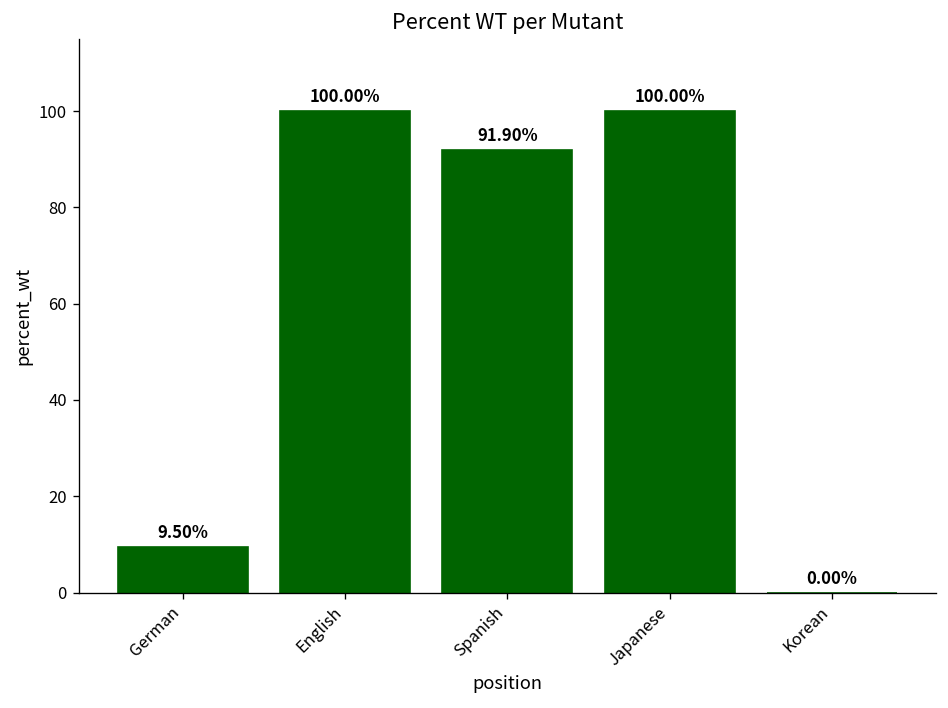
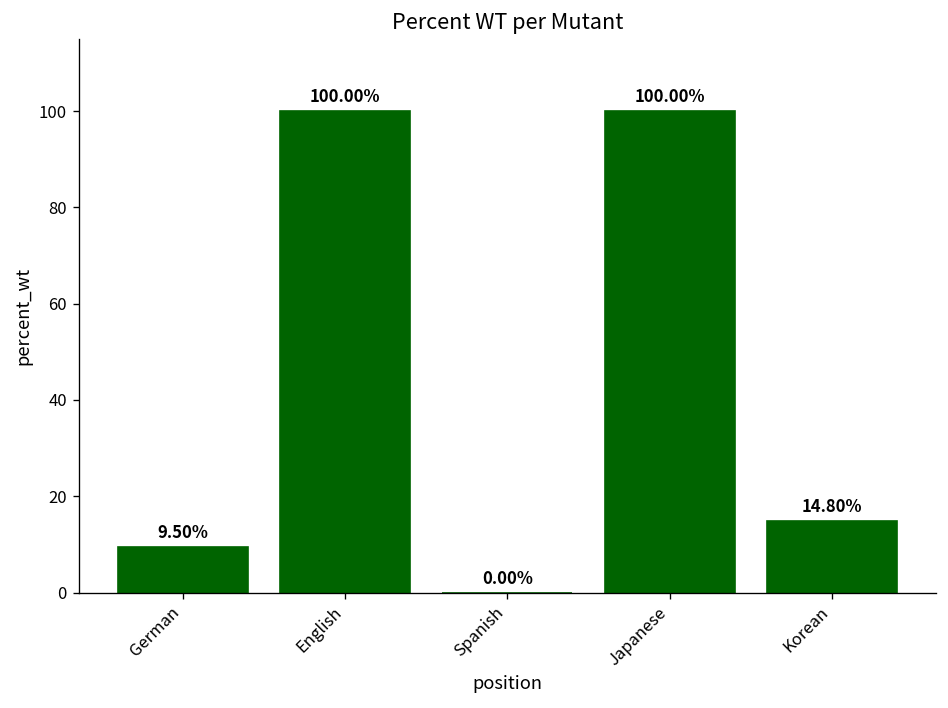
  {
    "German": "9.50%",
    "English": "100.00%",
-   "Spanish": "91.90%",
+   "Spanish": "0.00%",
    "Japanese": "100.00%",
-   "Korean": "0.00%"
+   "Korean": "14.80%"
  }
